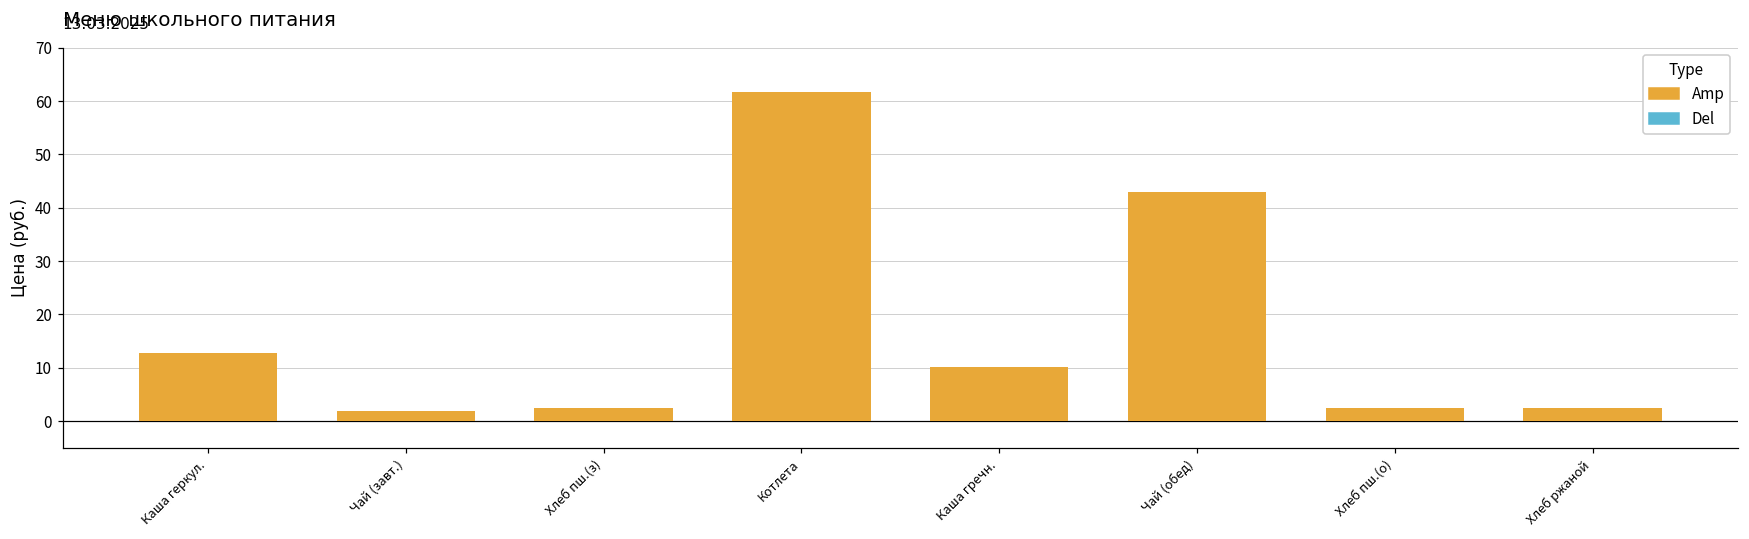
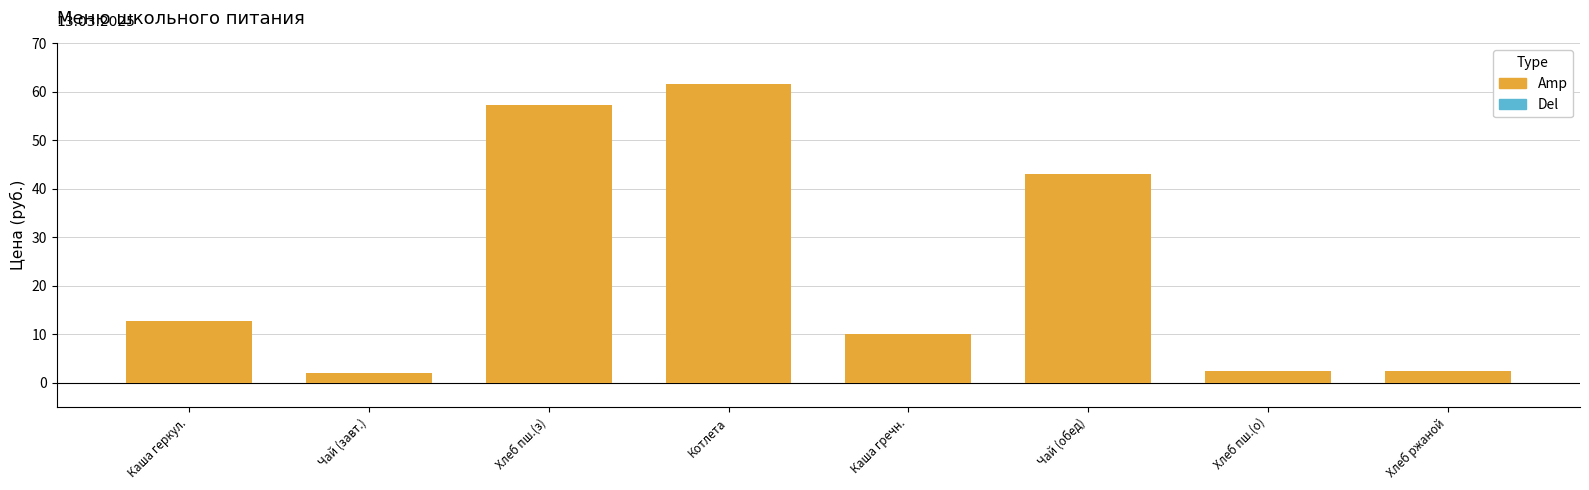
  {
    "Amp": {
      "Каша геркул.": 13,
      "Чай (завт.)": 2,
-     "Хлеб пш.(з)": 3,
+     "Хлеб пш.(з)": 57,
      "Котлета": 62,
      "Каша гречн.": 10,
      "Чай (обед)": 43,
      "Хлеб пш.(о)": 3,
      "Хлеб ржаной": 3
    },
    "Del": {
      "Каша геркул.": 0,
      "Чай (завт.)": 0,
      "Хлеб пш.(з)": 0,
      "Котлета": 0,
      "Каша гречн.": 0,
      "Чай (обед)": 0,
      "Хлеб пш.(о)": 0,
      "Хлеб ржаной": 0
    }
  }
